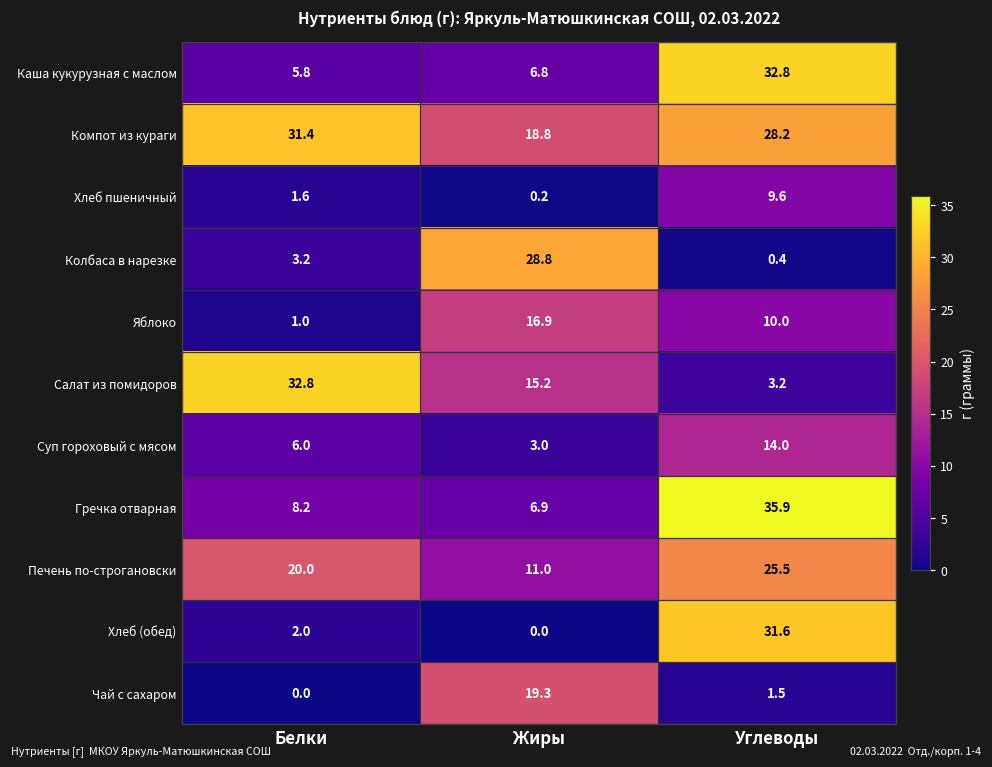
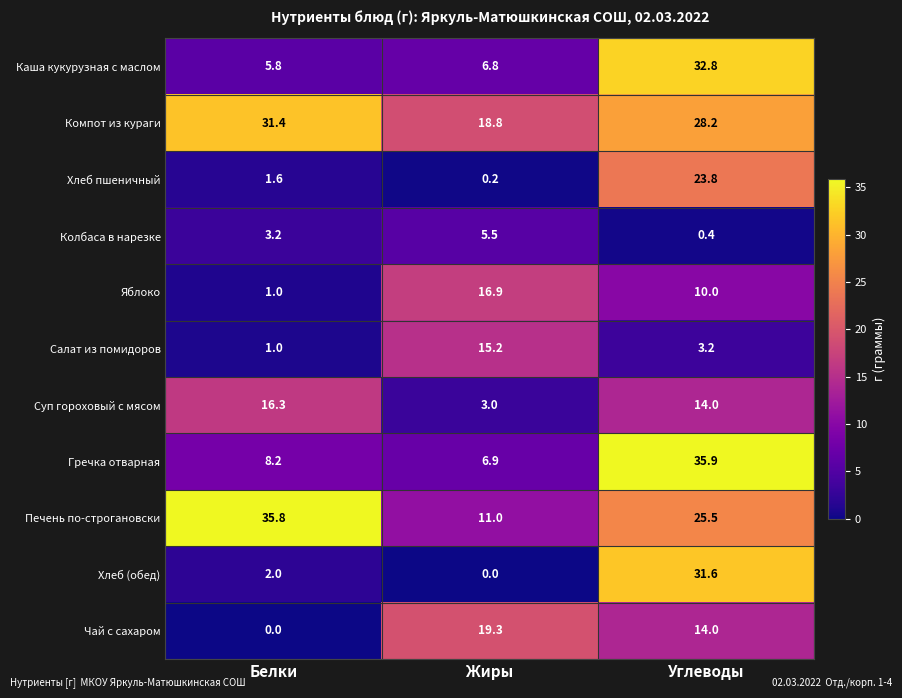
  {
    "Каша кукурузная с маслом": {
      "Белки": 5.8,
      "Жиры": 6.8,
      "Углеводы": 32.8
    },
    "Компот из кураги": {
      "Белки": 31.4,
      "Жиры": 18.8,
      "Углеводы": 28.2
    },
    "Хлеб пшеничный": {
      "Белки": 1.6,
      "Жиры": 0.2,
-     "Углеводы": 9.6
+     "Углеводы": 23.8
    },
    "Колбаса в нарезке": {
      "Белки": 3.2,
-     "Жиры": 28.8,
+     "Жиры": 5.5,
      "Углеводы": 0.4
    },
    "Яблоко": {
      "Белки": 1.0,
      "Жиры": 16.9,
      "Углеводы": 10.0
    },
    "Салат из помидоров": {
-     "Белки": 32.8,
+     "Белки": 1.0,
      "Жиры": 15.2,
      "Углеводы": 3.2
    },
    "Суп гороховый с мясом": {
-     "Белки": 6.0,
+     "Белки": 16.3,
      "Жиры": 3.0,
      "Углеводы": 14.0
    },
    "Гречка отварная": {
      "Белки": 8.2,
      "Жиры": 6.9,
      "Углеводы": 35.9
    },
    "Печень по-строгановски": {
-     "Белки": 20.0,
+     "Белки": 35.8,
      "Жиры": 11.0,
      "Углеводы": 25.5
    },
    "Хлеб (обед)": {
      "Белки": 2.0,
      "Жиры": 0.0,
      "Углеводы": 31.6
    },
    "Чай с сахаром": {
      "Белки": 0.0,
      "Жиры": 19.3,
-     "Углеводы": 1.5
+     "Углеводы": 14.0
    }
  }
